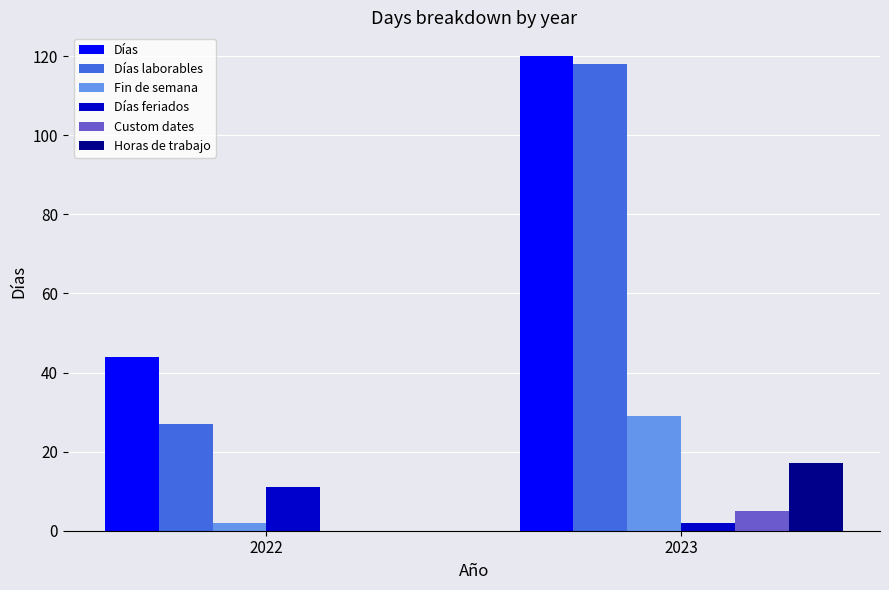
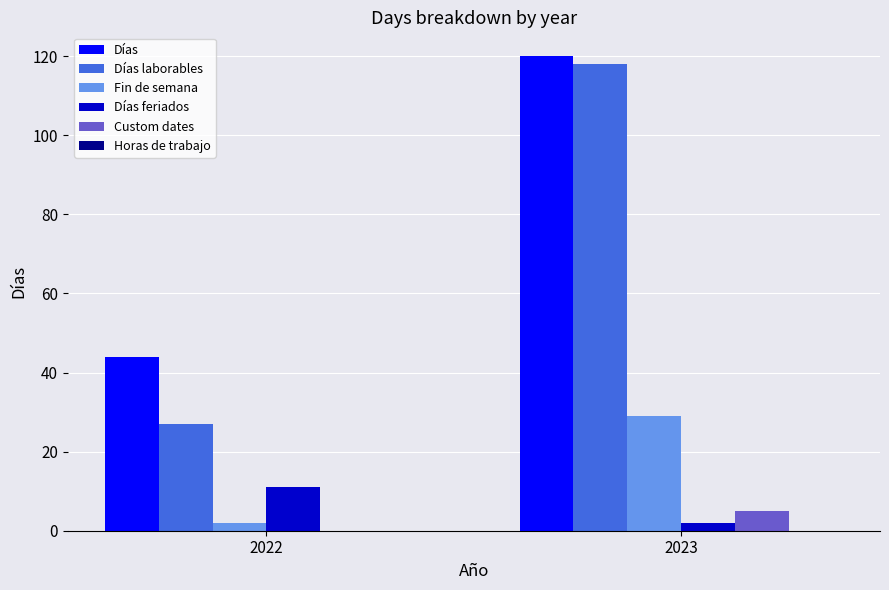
  {
    "Horas de trabajo": {
      "2022": 0,
-     "2023": 17
+     "2023": 0
    }
  }
